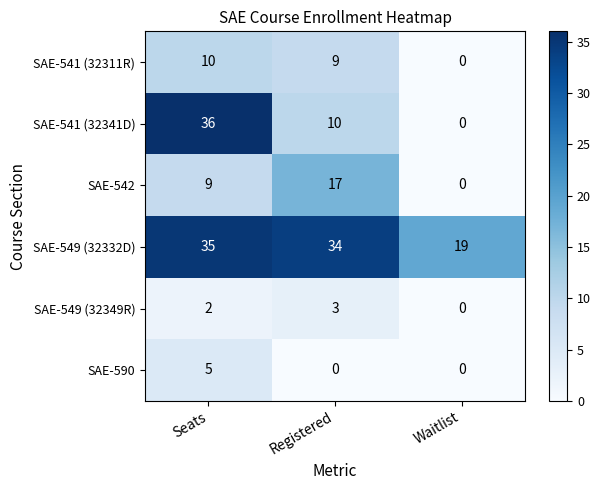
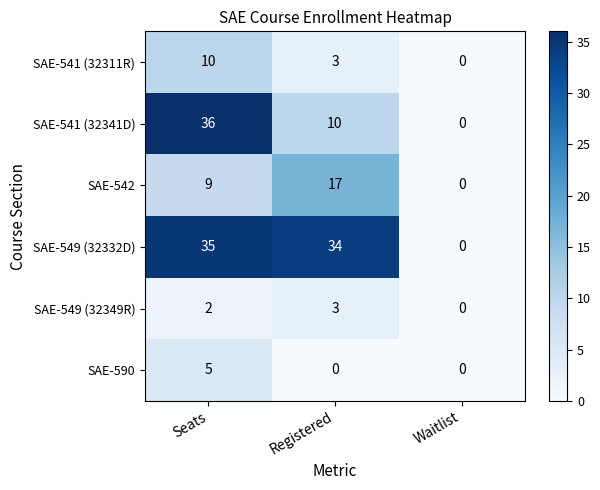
  {
    "SAE-541 (32311R)": {
      "Seats": 10,
-     "Registered": 9,
+     "Registered": 3,
      "Waitlist": 0
    },
    "SAE-541 (32341D)": {
      "Seats": 36,
      "Registered": 10,
      "Waitlist": 0
    },
    "SAE-542": {
      "Seats": 9,
      "Registered": 17,
      "Waitlist": 0
    },
    "SAE-549 (32332D)": {
      "Seats": 35,
      "Registered": 34,
-     "Waitlist": 19
+     "Waitlist": 0
    },
    "SAE-549 (32349R)": {
      "Seats": 2,
      "Registered": 3,
      "Waitlist": 0
    },
    "SAE-590": {
      "Seats": 5,
      "Registered": 0,
      "Waitlist": 0
    }
  }
